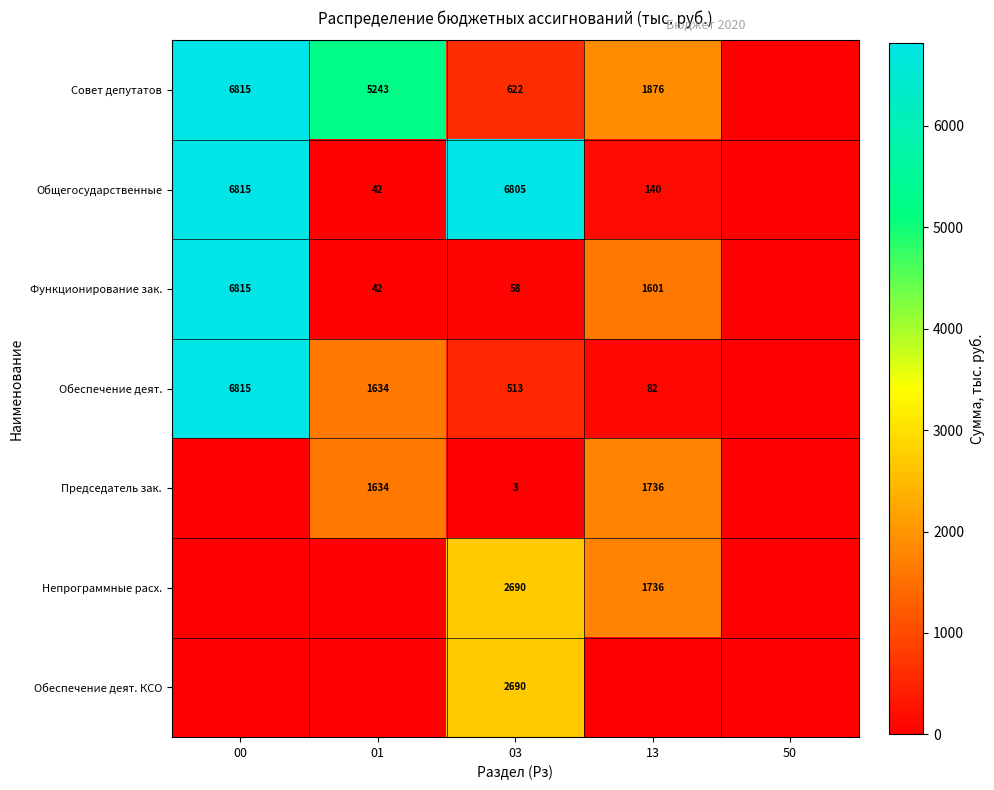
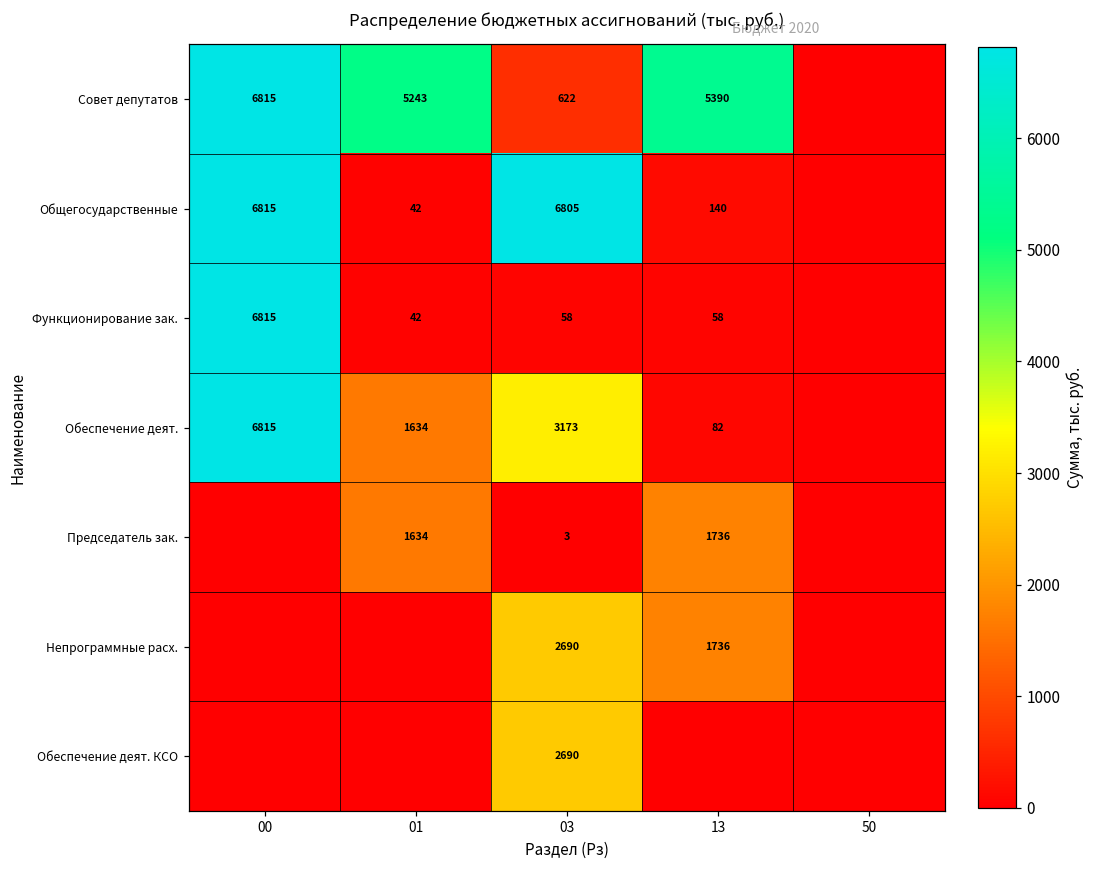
  {
    "Совет депутатов": {
      "00": 6815,
      "01": 5243,
      "03": 622,
-     "13": 1876
+     "13": 5390
    },
    "Общегосударственные": {
      "00": 6815,
      "01": 42,
      "03": 6805,
      "13": 140
    },
    "Функционирование зак.": {
      "00": 6815,
      "01": 42,
      "03": 58,
-     "13": 1601
+     "13": 58
    },
    "Обеспечение деят.": {
      "00": 6815,
      "01": 1634,
-     "03": 513,
+     "03": 3173,
      "13": 82
    },
    "Председатель зак.": {
      "01": 1634,
      "03": 3,
      "13": 1736
    },
    "Непрограммные расх.": {
      "03": 2690,
      "13": 1736
    },
    "Обеспечение деят. КСО": {
      "03": 2690
    }
  }
